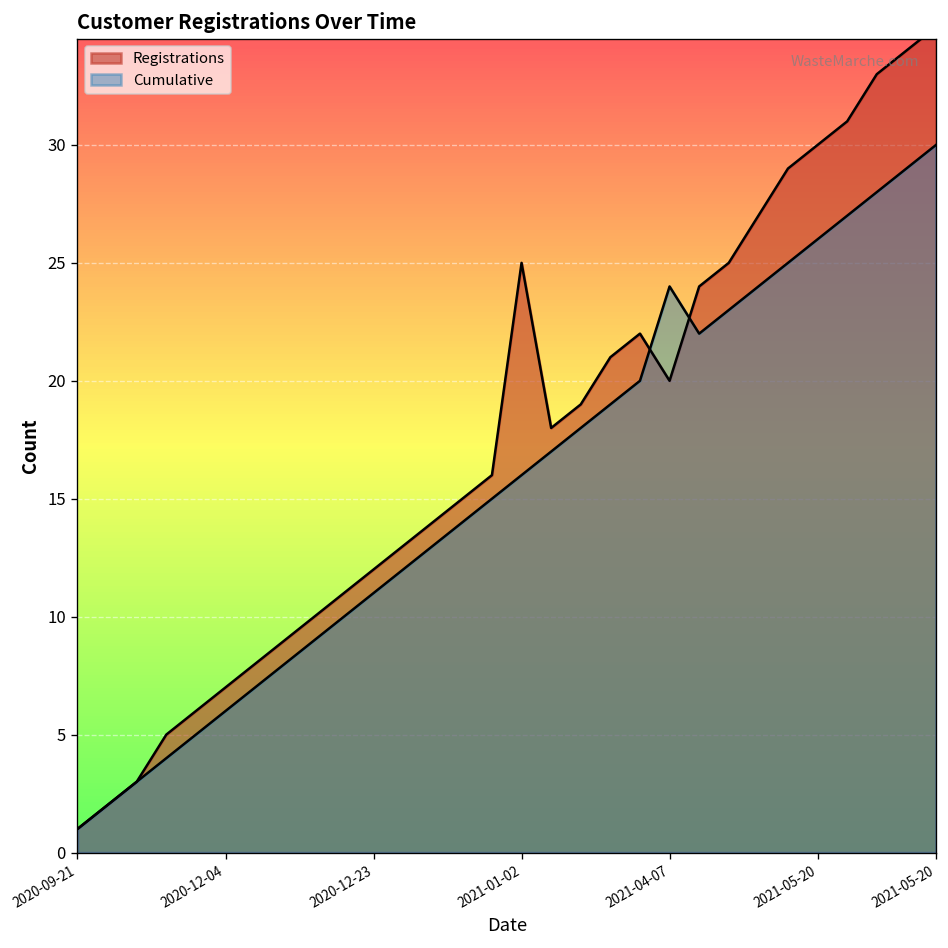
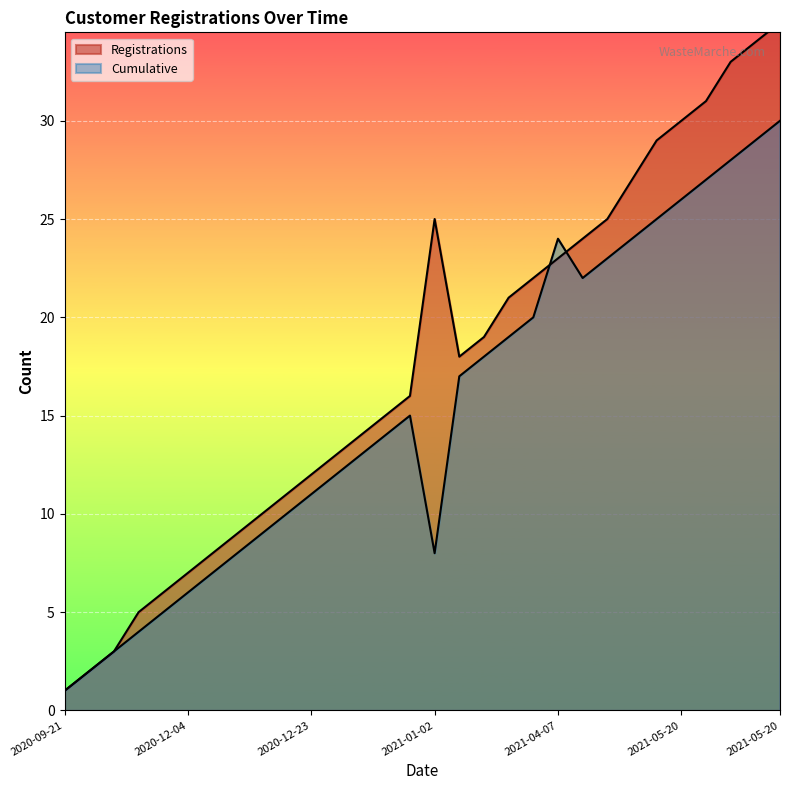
  {
    "Registrations": {
      "2021-01-02": 25,
-     "2021-04-07": 20
+     "2021-04-07": 23
    },
    "Cumulative": {
-     "2021-01-02": 16,
+     "2021-01-02": 8,
      "2021-04-07": 24
    }
  }
